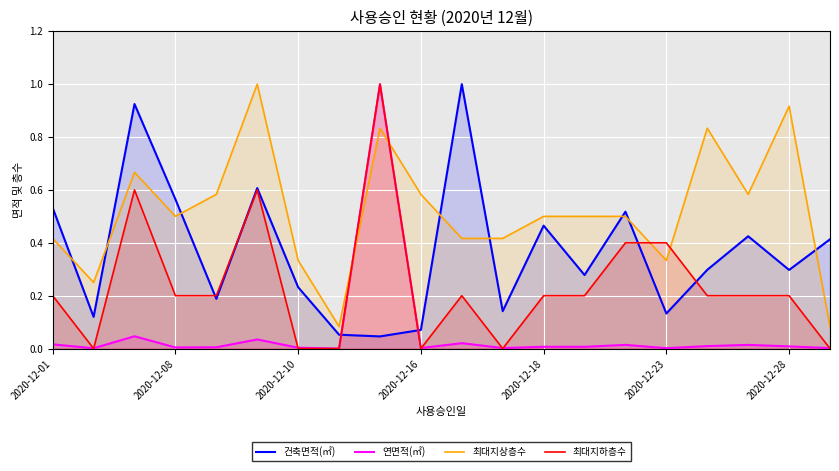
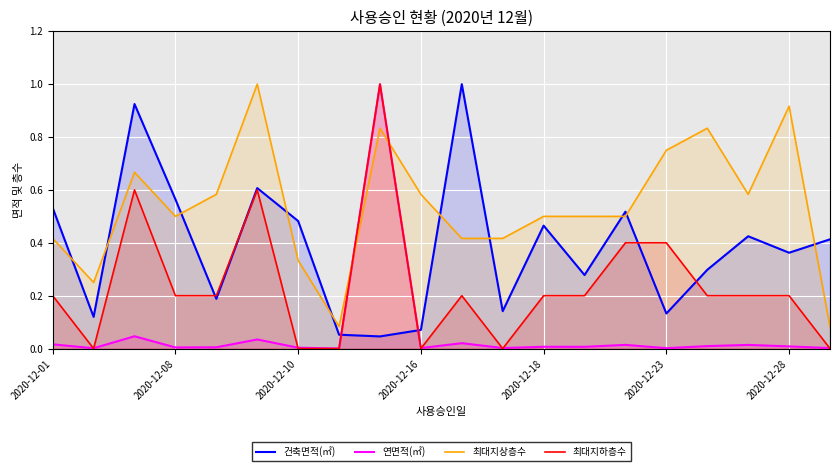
  {
    "건축면적(㎡)": {
      "2020-12-01": 0.53,
      "2020-12-08": 0.56,
-     "2020-12-10": 0.23,
+     "2020-12-10": 0.48,
      "2020-12-23": 0.13,
-     "2020-12-28": 0.30
+     "2020-12-28": 0.36
    },
    "연면적(㎡)": {
      "2020-12-01": 0.02,
      "2020-12-08": 0.00,
      "2020-12-23": 0.00,
      "2020-12-28": 0.01
    },
    "최대지상층수": {
      "2020-12-01": 0.42,
      "2020-12-08": 0.50,
      "2020-12-10": 0.33,
-     "2020-12-23": 0.33,
+     "2020-12-23": 0.75,
      "2020-12-28": 0.92
    },
    "최대지하층수": {
      "2020-12-01": 0.20,
      "2020-12-08": 0.20,
      "2020-12-23": 0.40,
      "2020-12-28": 0.20
    }
  }
